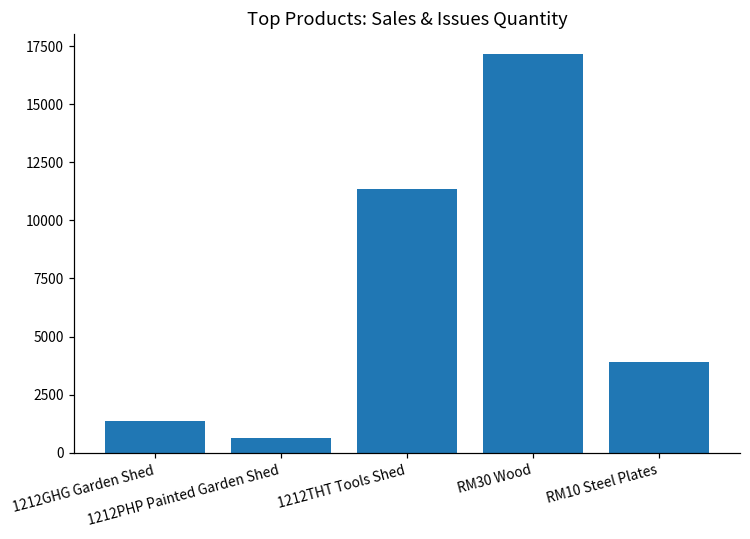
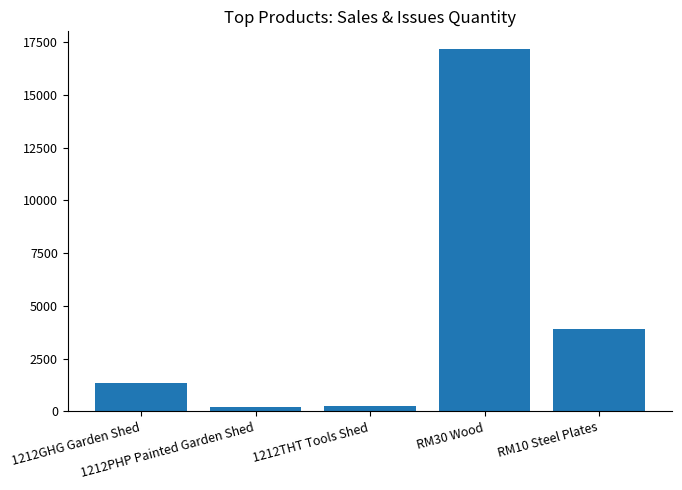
  {
    "1212GHG Garden Shed": 1400,
-   "1212PHP Painted Garden Shed": 600,
-   "1212THT Tools Shed": 11400,
+   "1212PHP Painted Garden Shed": 200,
+   "1212THT Tools Shed": 200,
    "RM30 Wood": 17200,
    "RM10 Steel Plates": 3900
  }
